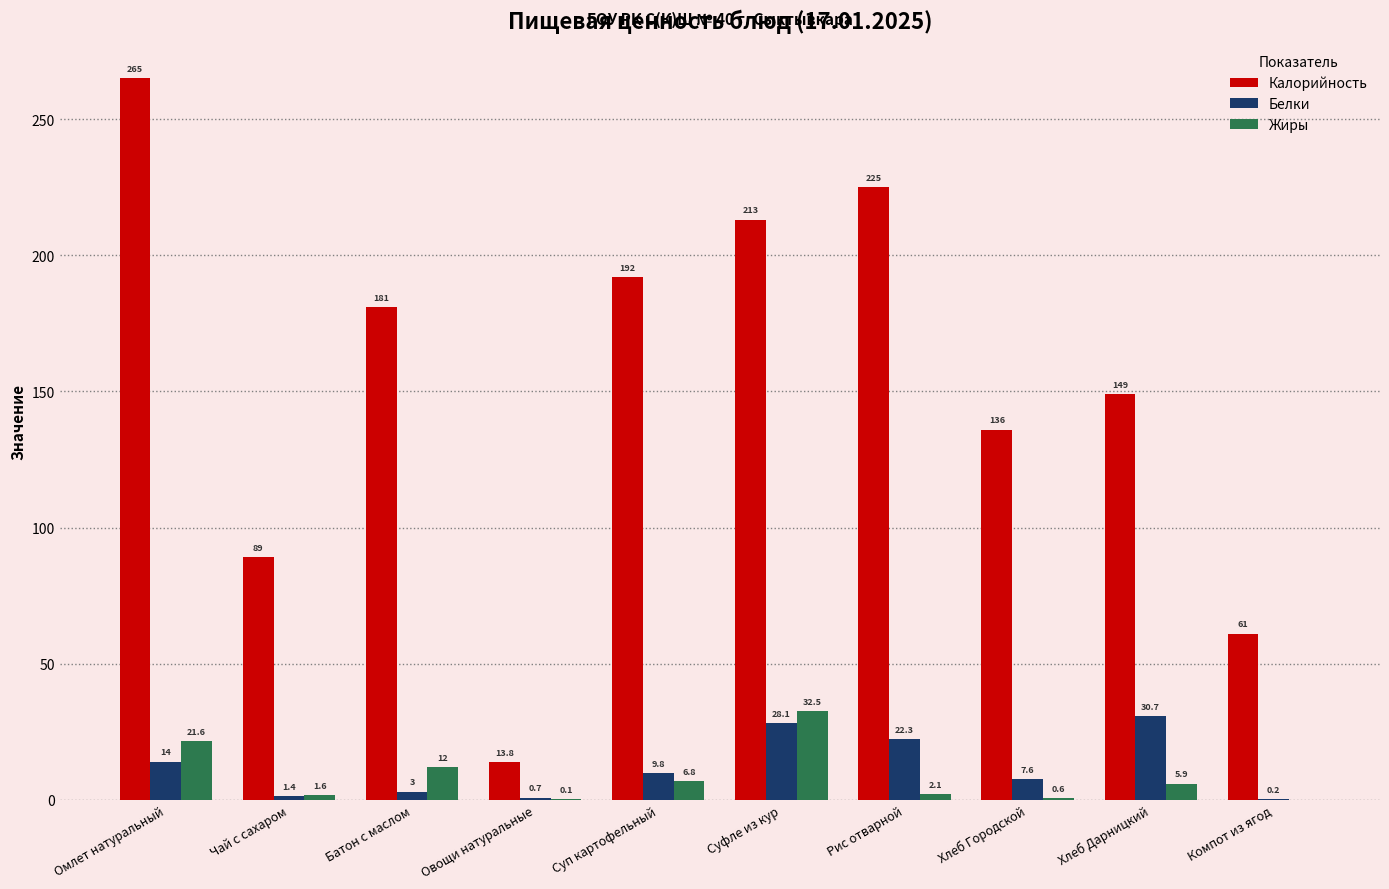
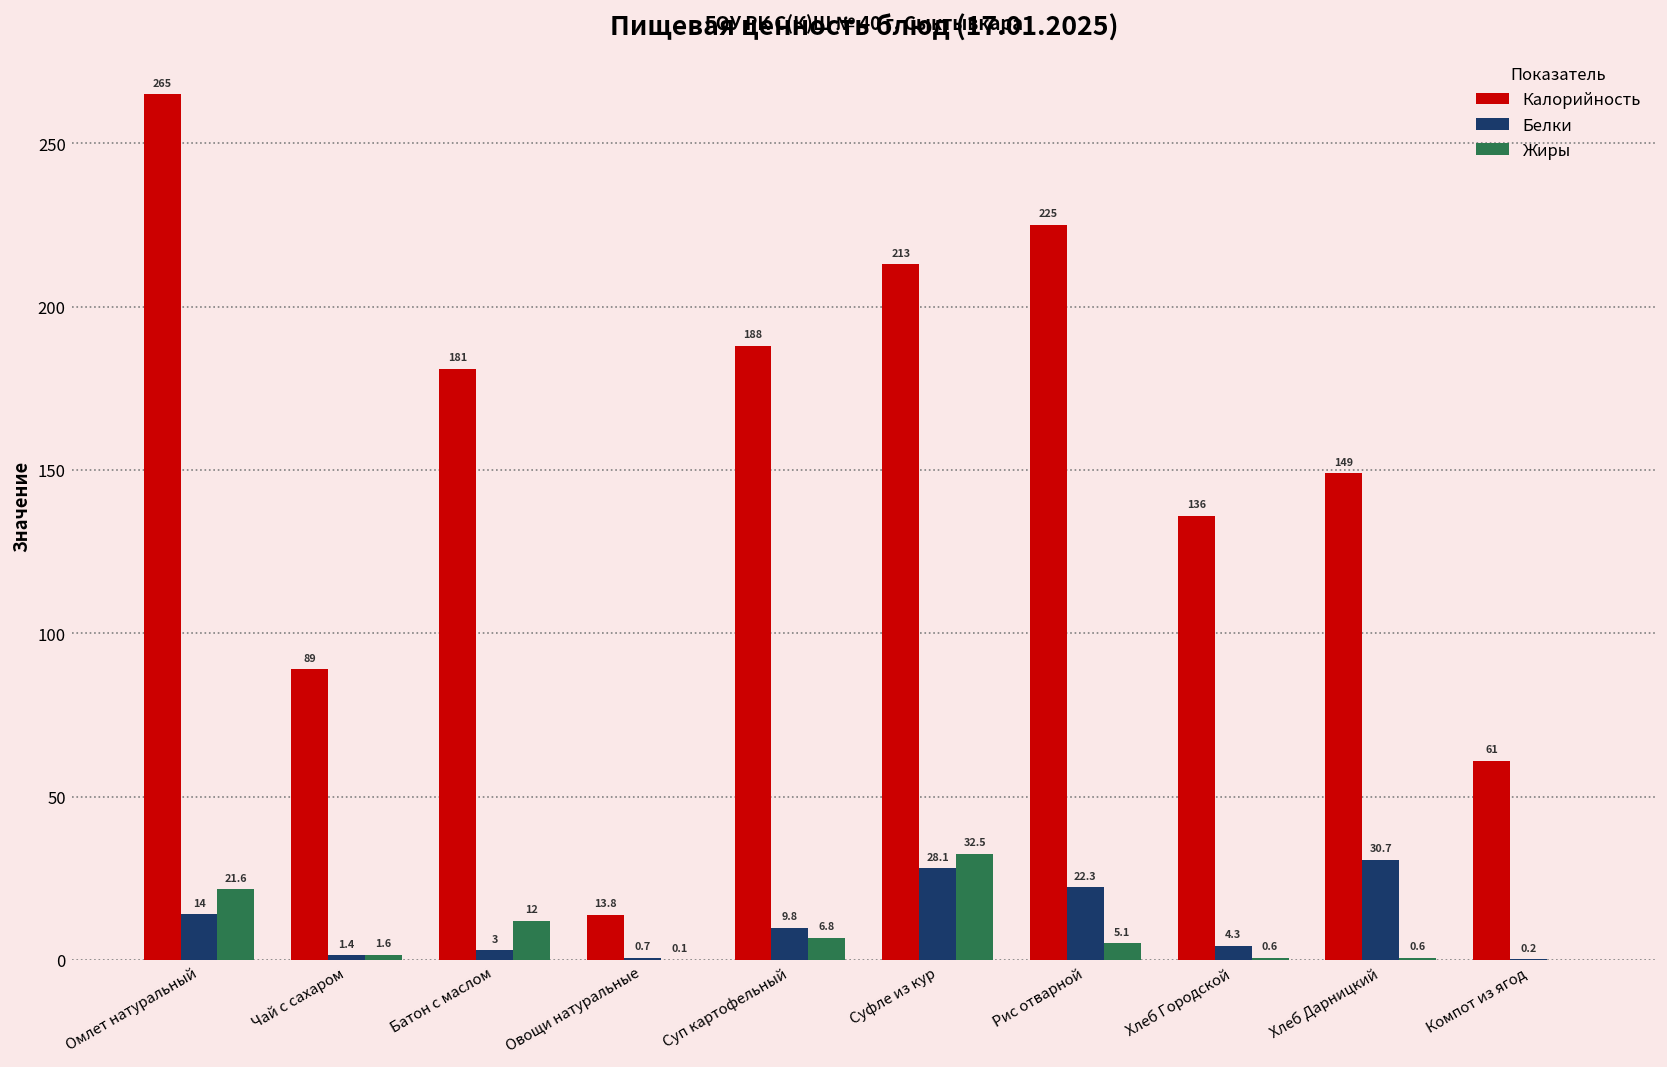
  {
    "Калорийность": {
      "Омлет натуральный": 265,
      "Чай с сахаром": 89,
      "Батон с маслом": 181,
      "Овощи натуральные": 13.8,
-     "Суп картофельный": 192,
+     "Суп картофельный": 188,
      "Суфле из кур": 213,
      "Рис отварной": 225,
      "Хлеб Городской": 136,
      "Хлеб Дарницкий": 149,
      "Компот из ягод": 61
    },
    "Белки": {
      "Омлет натуральный": 14,
      "Чай с сахаром": 1.4,
      "Батон с маслом": 3,
      "Овощи натуральные": 0.7,
      "Суп картофельный": 9.8,
      "Суфле из кур": 28.1,
      "Рис отварной": 22.3,
-     "Хлеб Городской": 7.6,
+     "Хлеб Городской": 4.3,
      "Хлеб Дарницкий": 30.7,
      "Компот из ягод": 0.2
    },
    "Жиры": {
      "Омлет натуральный": 21.6,
      "Чай с сахаром": 1.6,
      "Батон с маслом": 12,
      "Овощи натуральные": 0.1,
      "Суп картофельный": 6.8,
      "Суфле из кур": 32.5,
-     "Рис отварной": 2.1,
+     "Рис отварной": 5.1,
      "Хлеб Городской": 0.6,
-     "Хлеб Дарницкий": 5.9
+     "Хлеб Дарницкий": 0.6
    }
  }
